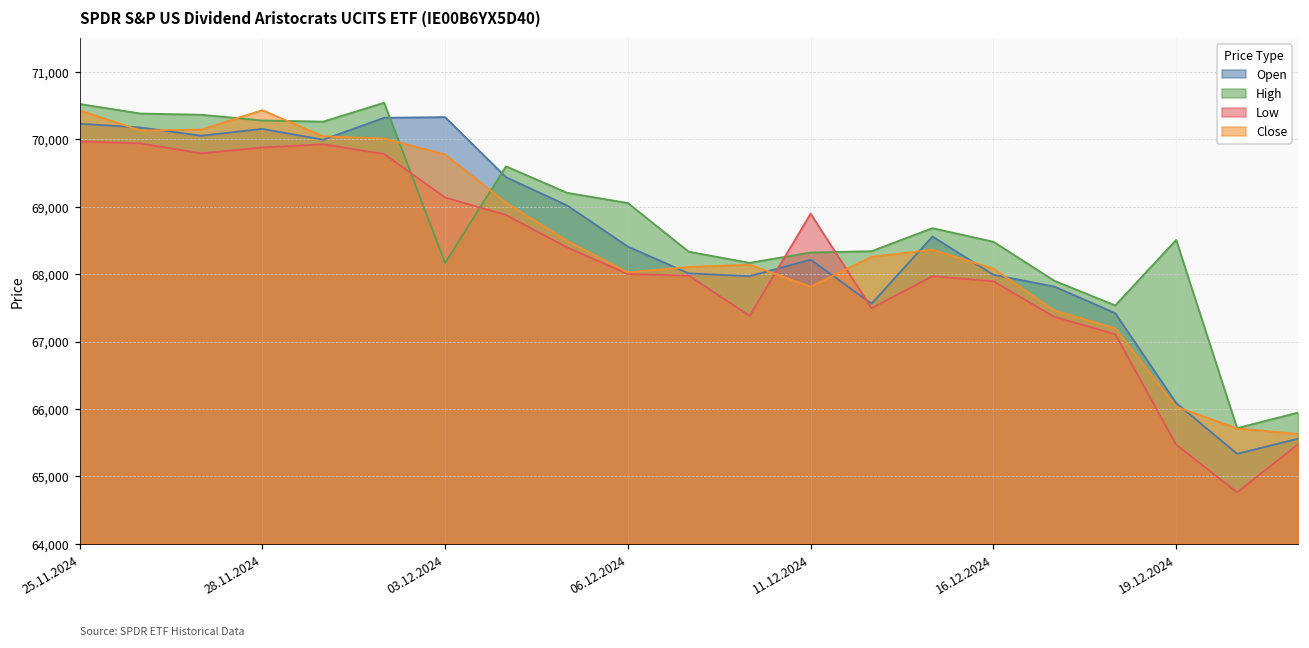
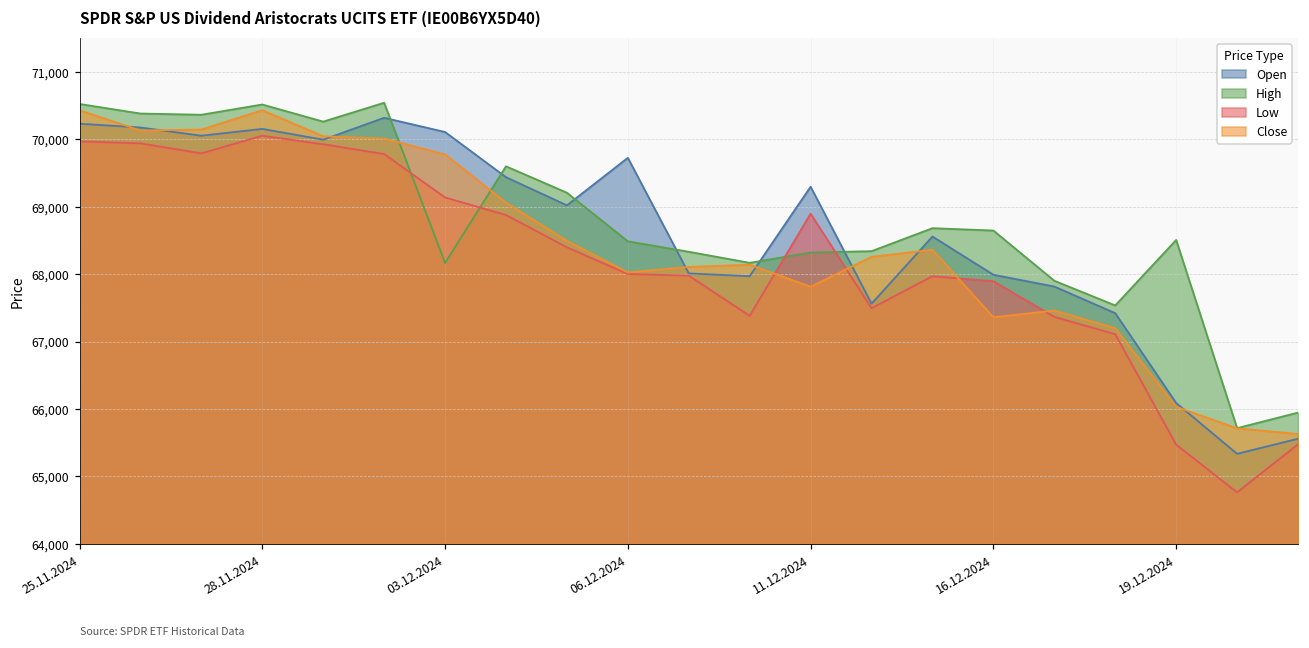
  {
    "Open": {
      "25.11.2024": "70,200",
      "28.11.2024": "70,200",
-     "03.12.2024": "70,300",
-     "06.12.2024": "68,400",
-     "11.12.2024": "68,200",
+     "03.12.2024": "70,100",
+     "06.12.2024": "69,700",
+     "11.12.2024": "69,300",
      "16.12.2024": "68,000",
      "19.12.2024": "66,100"
    },
    "High": {
      "25.11.2024": "70,500",
-     "28.11.2024": "70,300",
+     "28.11.2024": "70,500",
      "03.12.2024": "68,200",
-     "06.12.2024": "69,100",
+     "06.12.2024": "68,500",
      "11.12.2024": "68,300",
-     "16.12.2024": "68,500",
+     "16.12.2024": "68,600",
      "19.12.2024": "68,500"
    },
    "Low": {
      "25.11.2024": "70,000",
-     "28.11.2024": "69,900",
+     "28.11.2024": "70,100",
      "03.12.2024": "69,100",
      "11.12.2024": "68,900",
      "16.12.2024": "67,900",
      "19.12.2024": "65,500"
    },
    "Close": {
      "25.11.2024": "70,400",
      "28.11.2024": "70,400",
      "03.12.2024": "69,800",
      "11.12.2024": "67,800",
-     "16.12.2024": "68,100",
+     "16.12.2024": "67,400",
      "19.12.2024": "66,000"
    }
  }
